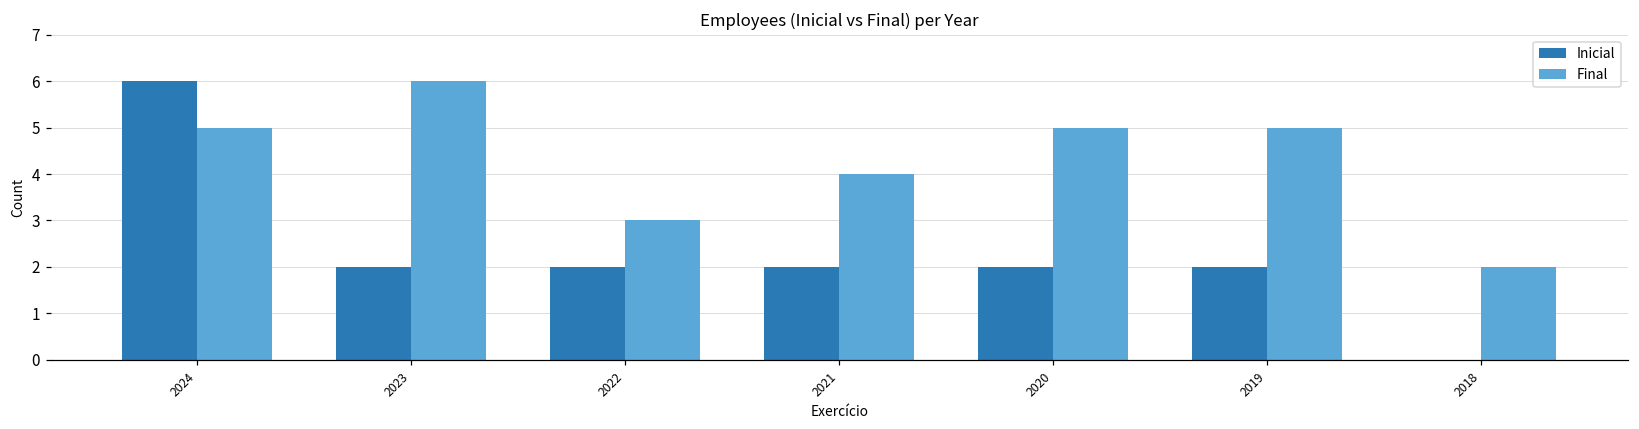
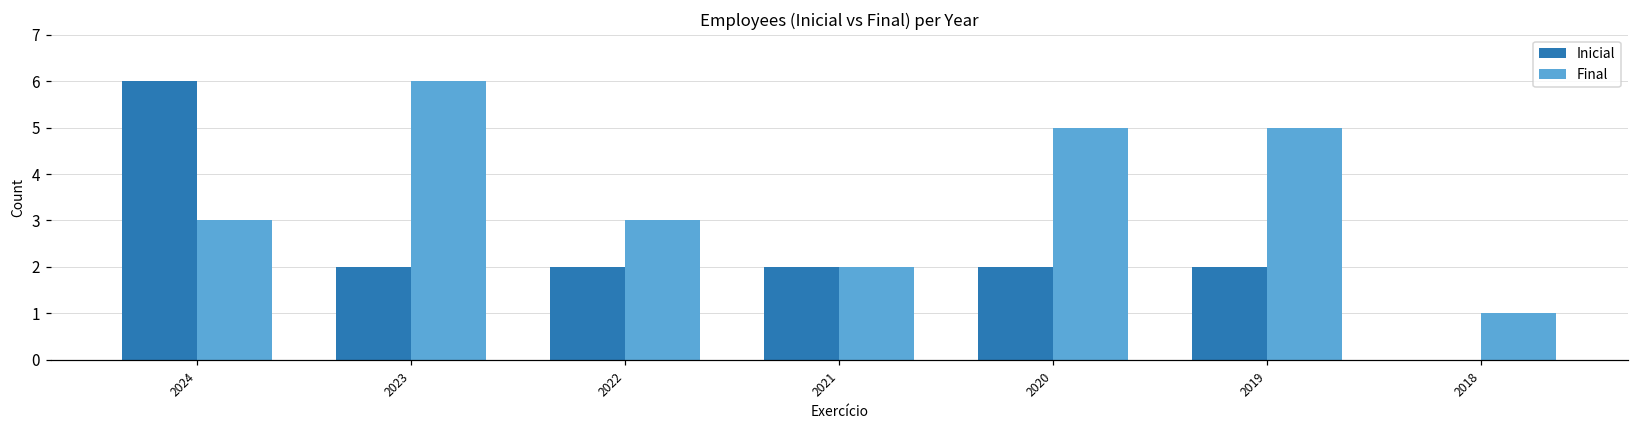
  {
    "Inicial": {
      "2024": 6,
      "2023": 2,
      "2022": 2,
      "2021": 2,
      "2020": 2,
      "2019": 2,
      "2018": 0
    },
    "Final": {
-     "2024": 5,
+     "2024": 3,
      "2023": 6,
      "2022": 3,
-     "2021": 4,
+     "2021": 2,
      "2020": 5,
      "2019": 5,
-     "2018": 2
+     "2018": 1
    }
  }
